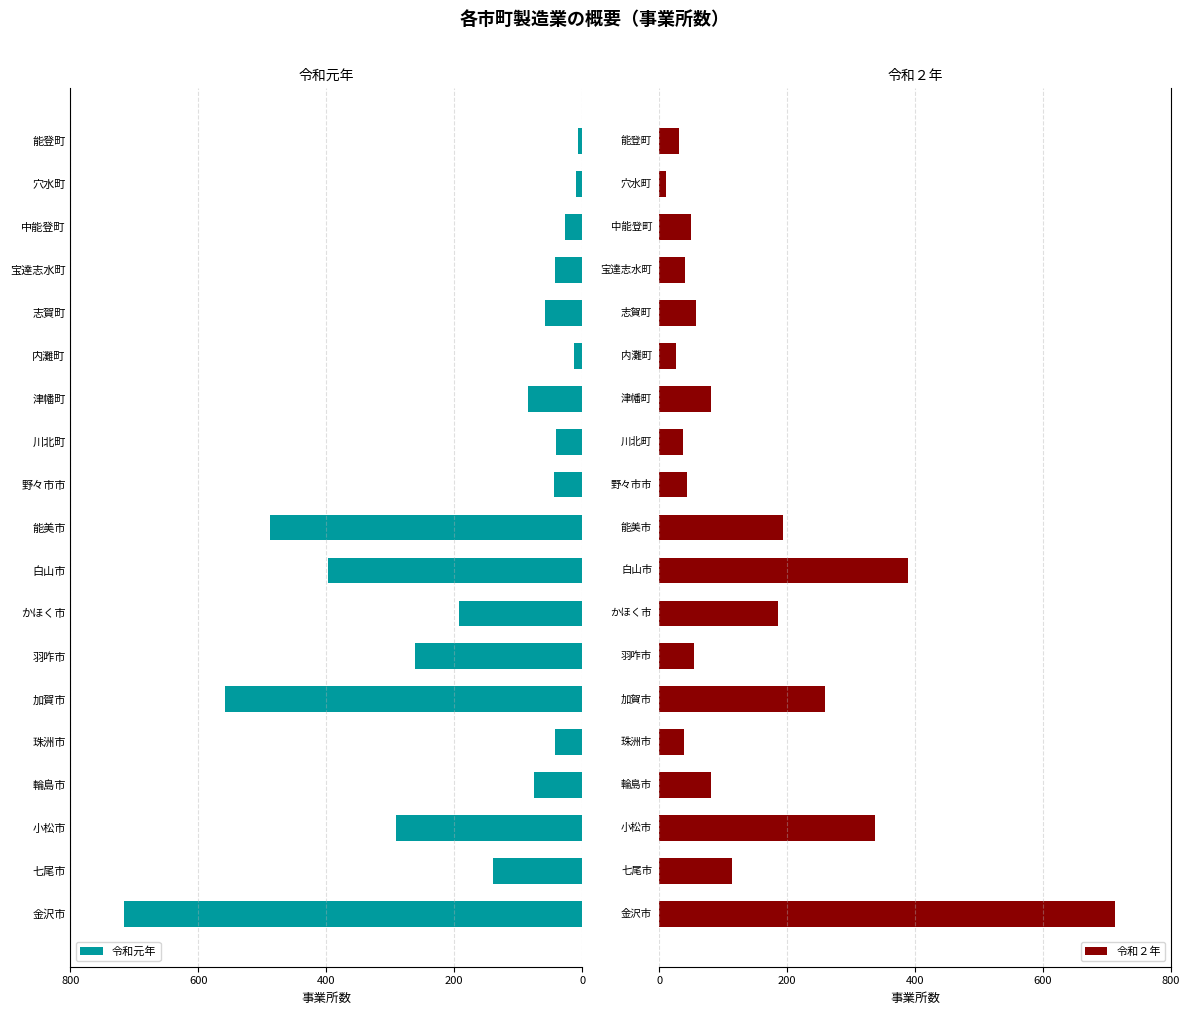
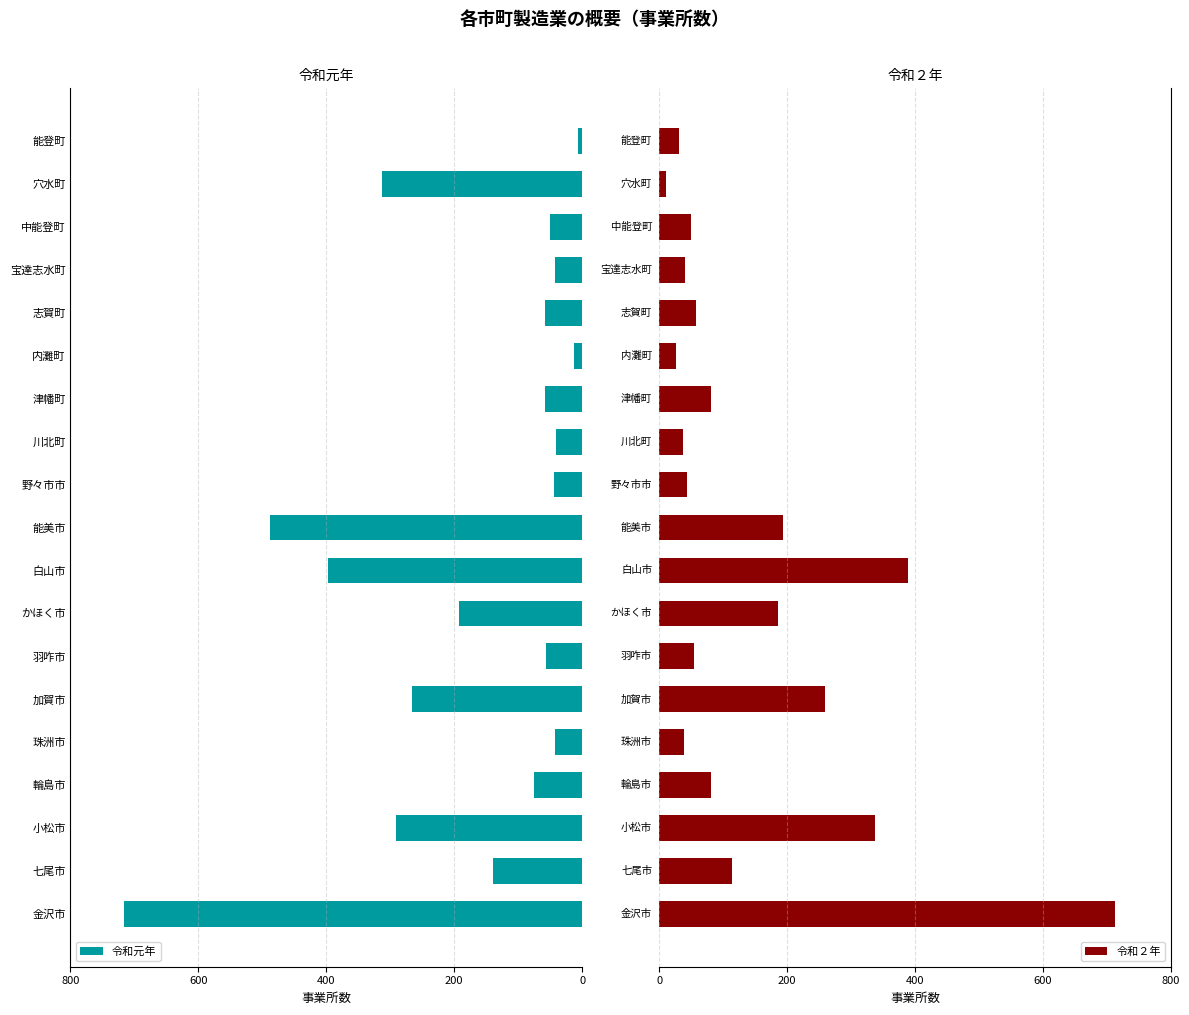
  {
    "令和元年": {
      "能登町": 10,
-     "穴水町": 10,
-     "中能登町": 30,
+     "穴水町": 310,
+     "中能登町": 50,
      "宝達志水町": 40,
      "志賀町": 60,
      "内灘町": 10,
-     "津幡町": 80,
+     "津幡町": 60,
      "川北町": 40,
      "野々市市": 40,
      "能美市": 490,
      "白山市": 400,
      "かほく市": 190,
-     "羽咋市": 260,
-     "加賀市": 560,
+     "羽咋市": 60,
+     "加賀市": 270,
      "珠洲市": 40,
      "輪島市": 80,
      "小松市": 290,
      "七尾市": 140,
      "金沢市": 720
    }
  }
